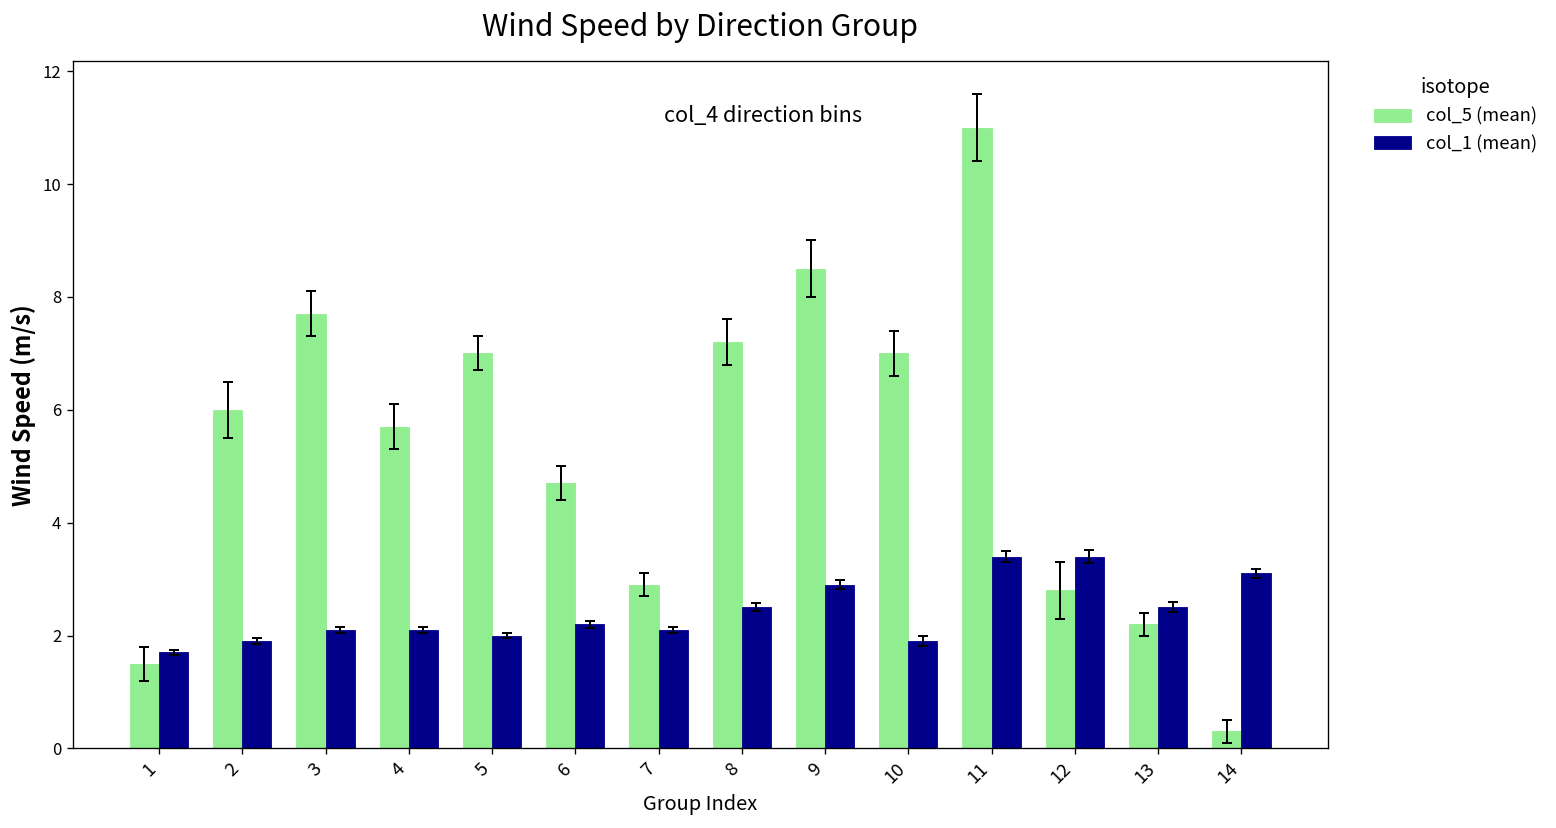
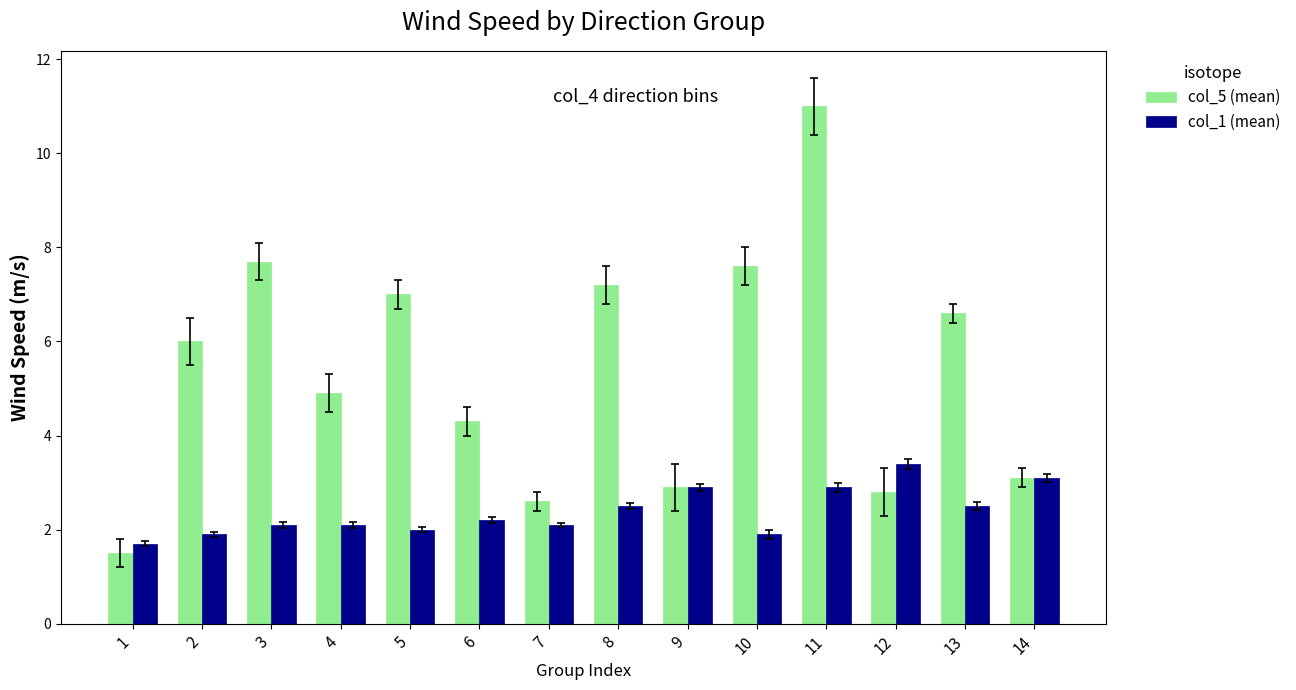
  {
    "col_5 (mean)": {
      "1": 1.5,
      "2": 6.0,
      "3": 7.7,
-     "4": 5.7,
+     "4": 4.9,
      "5": 7.0,
-     "6": 4.7,
-     "7": 2.9,
+     "6": 4.3,
+     "7": 2.6,
      "8": 7.2,
-     "9": 8.5,
-     "10": 7.0,
+     "9": 2.9,
+     "10": 7.6,
      "11": 11.0,
      "12": 2.8,
-     "13": 2.2,
-     "14": 0.3
+     "13": 6.6,
+     "14": 3.1
    },
    "col_1 (mean)": {
      "1": 1.7,
      "2": 1.9,
      "3": 2.1,
      "4": 2.1,
      "5": 2.0,
      "6": 2.2,
      "7": 2.1,
      "8": 2.5,
      "9": 2.9,
      "10": 1.9,
-     "11": 3.4,
+     "11": 2.9,
      "12": 3.4,
      "13": 2.5,
      "14": 3.1
    }
  }
